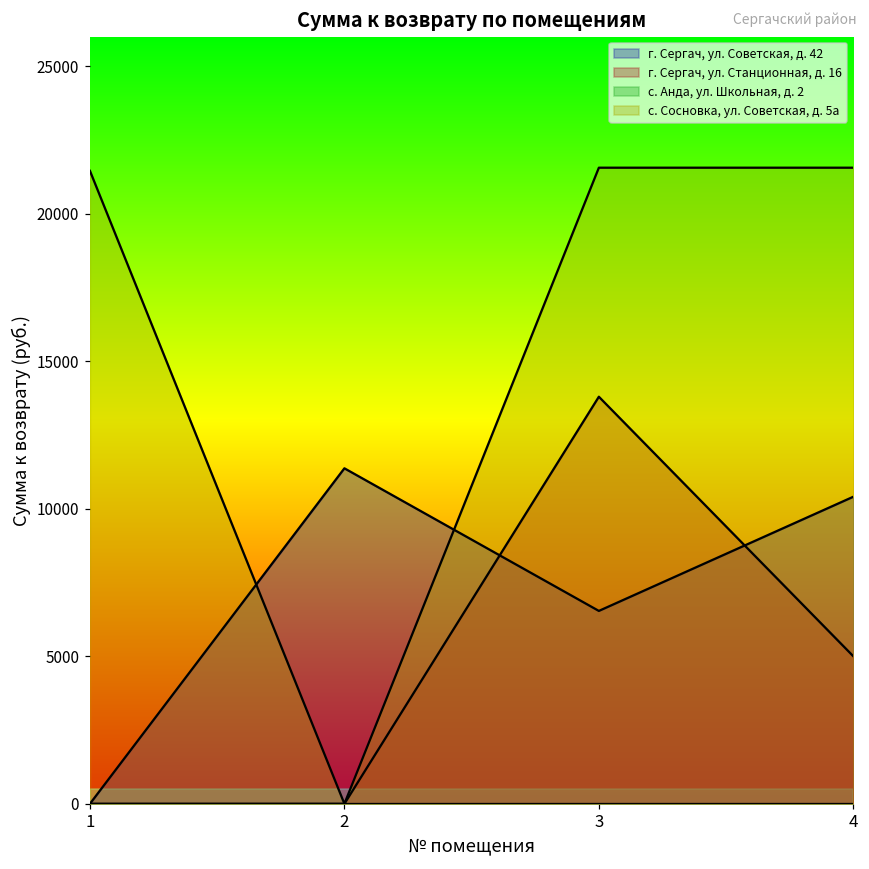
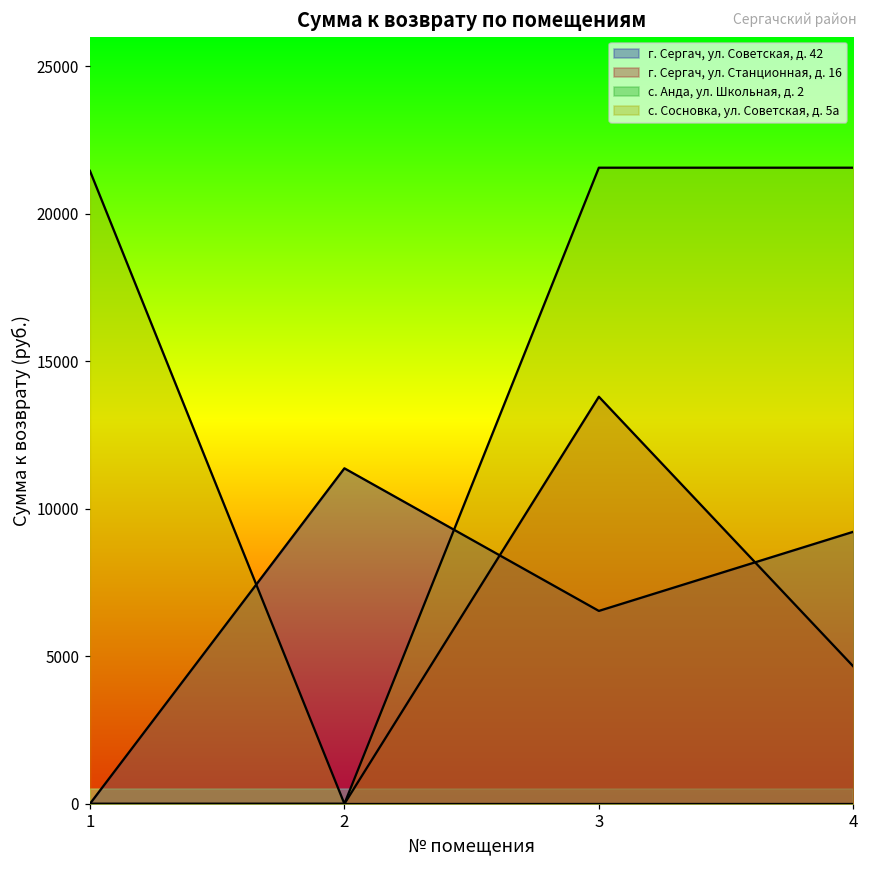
  {
    "г. Сергач, ул. Советская, д. 42": {
      "2": 11400,
      "3": 6500,
-     "4": 10400
+     "4": 9200
    },
    "г. Сергач, ул. Станционная, д. 16": {
      "3": 13800,
-     "4": 5000
+     "4": 4700
    },
    "с. Сосновка, ул. Советская, д. 5а": {
      "1": 21500,
      "3": 21600,
      "4": 21600
    }
  }
